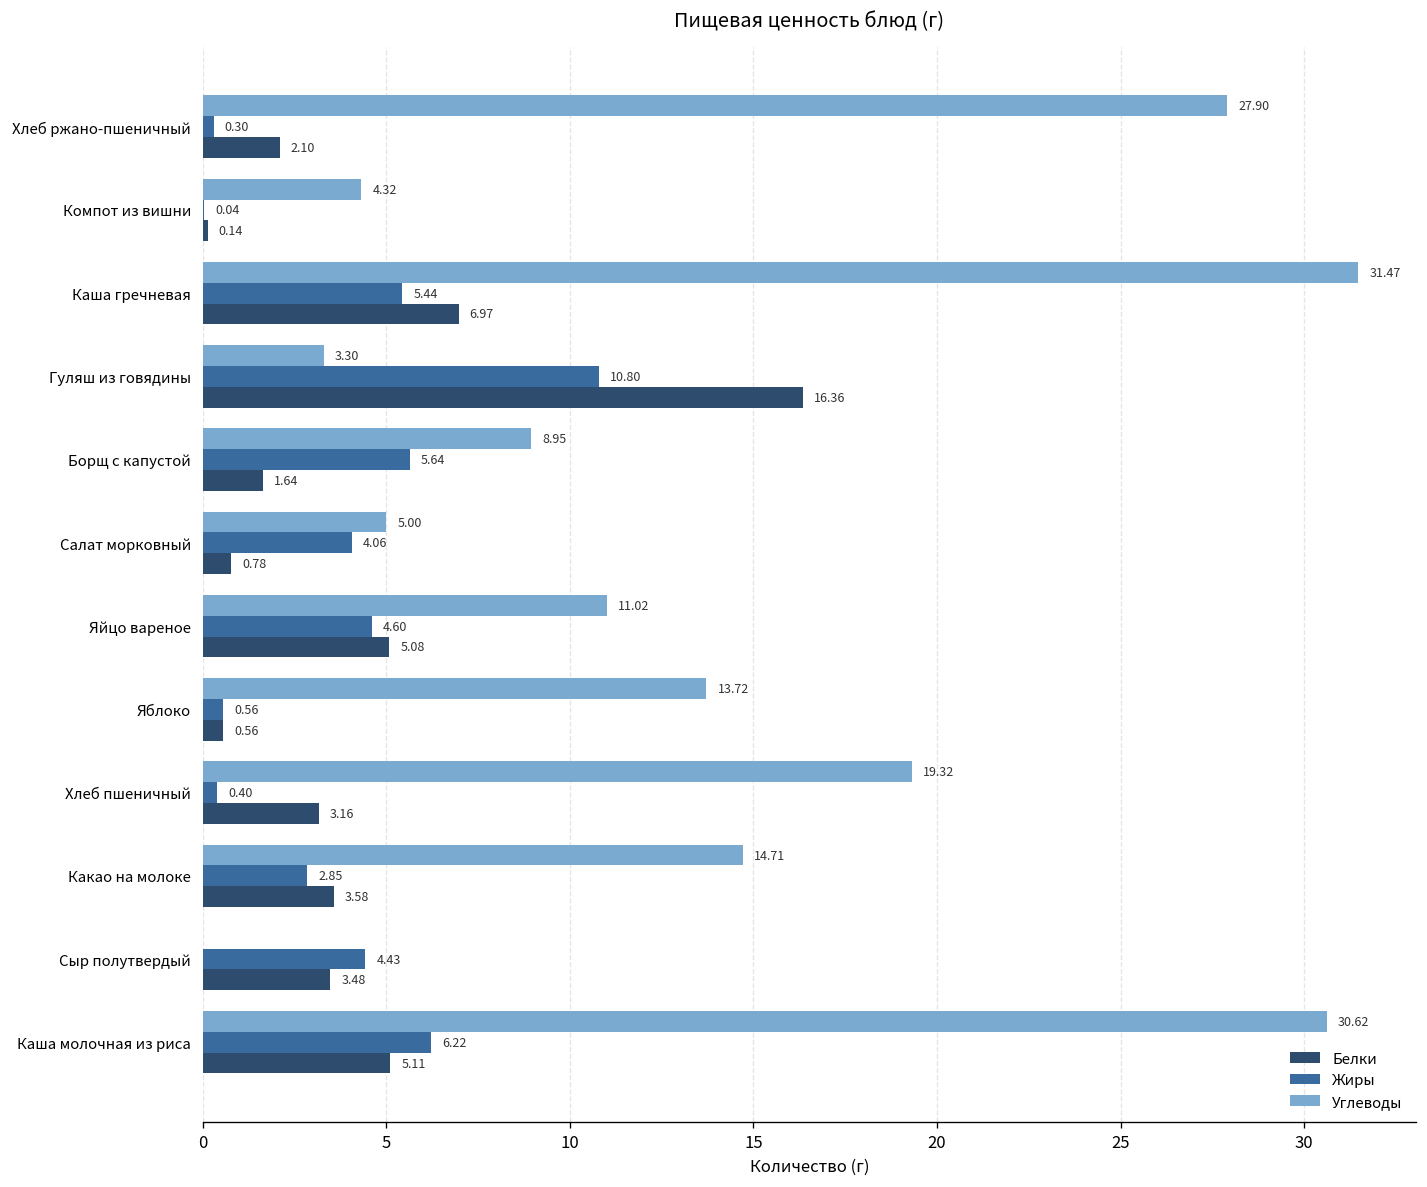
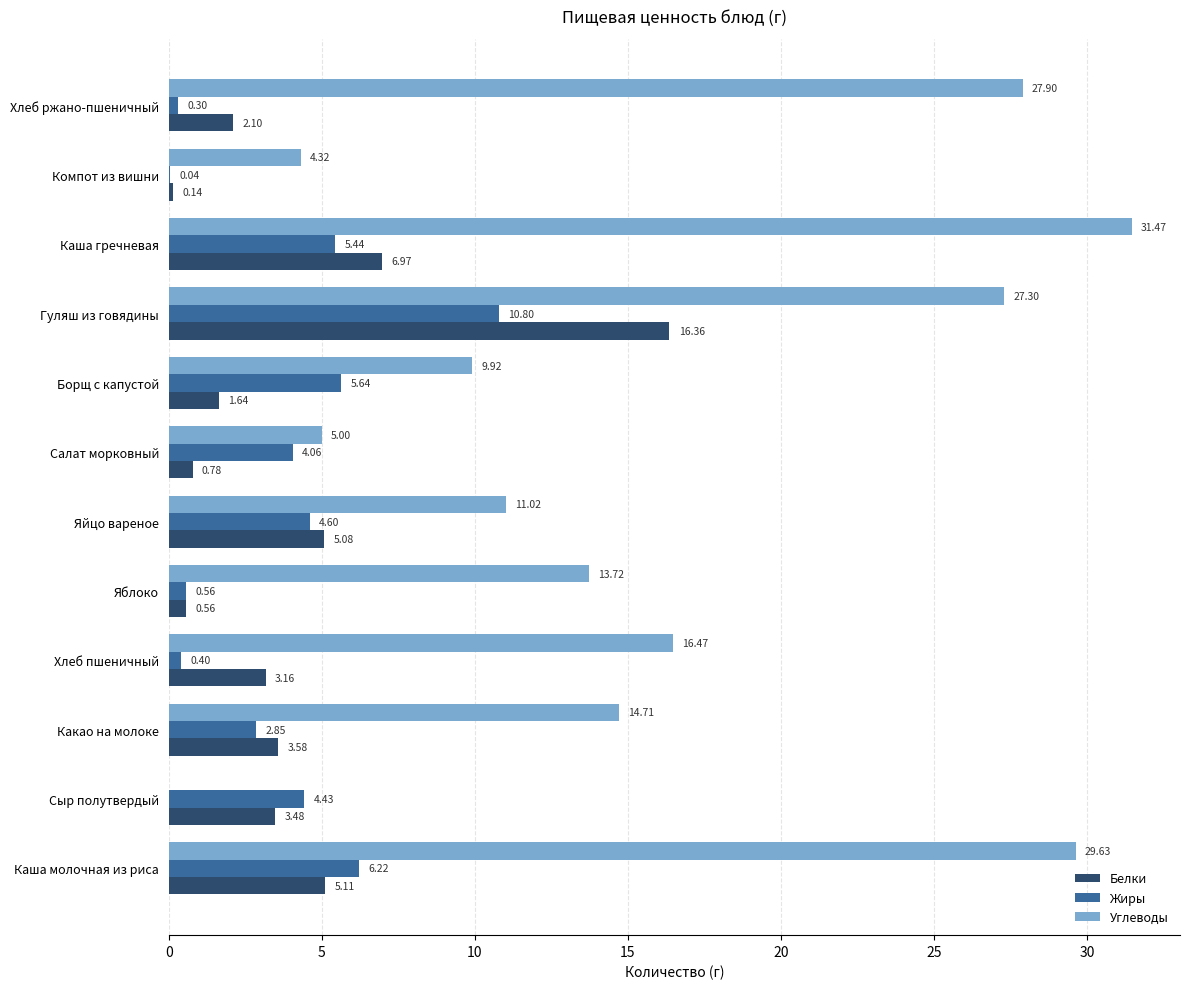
  {
    "Углеводы": {
      "Хлеб ржано-пшеничный": 27.90,
      "Компот из вишни": 4.32,
      "Каша гречневая": 31.47,
-     "Гуляш из говядины": 3.30,
-     "Борщ с капустой": 8.95,
+     "Гуляш из говядины": 27.30,
+     "Борщ с капустой": 9.92,
      "Салат морковный": 5.00,
      "Яйцо вареное": 11.02,
      "Яблоко": 13.72,
-     "Хлеб пшеничный": 19.32,
+     "Хлеб пшеничный": 16.47,
      "Какао на молоке": 14.71,
-     "Каша молочная из риса": 30.62
+     "Каша молочная из риса": 29.63
    }
  }
